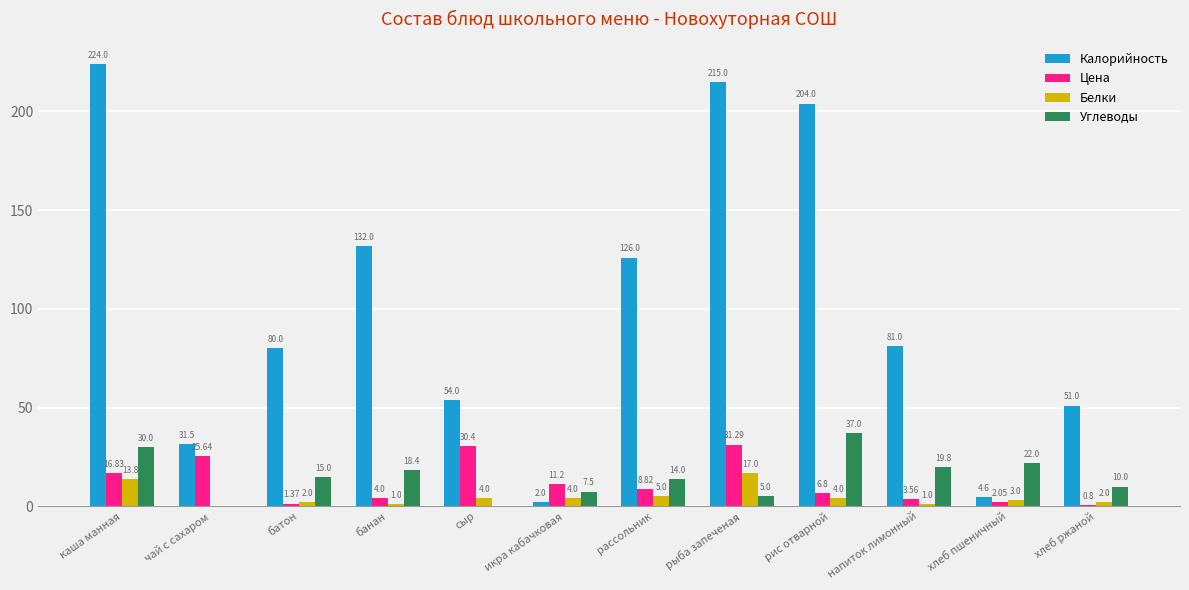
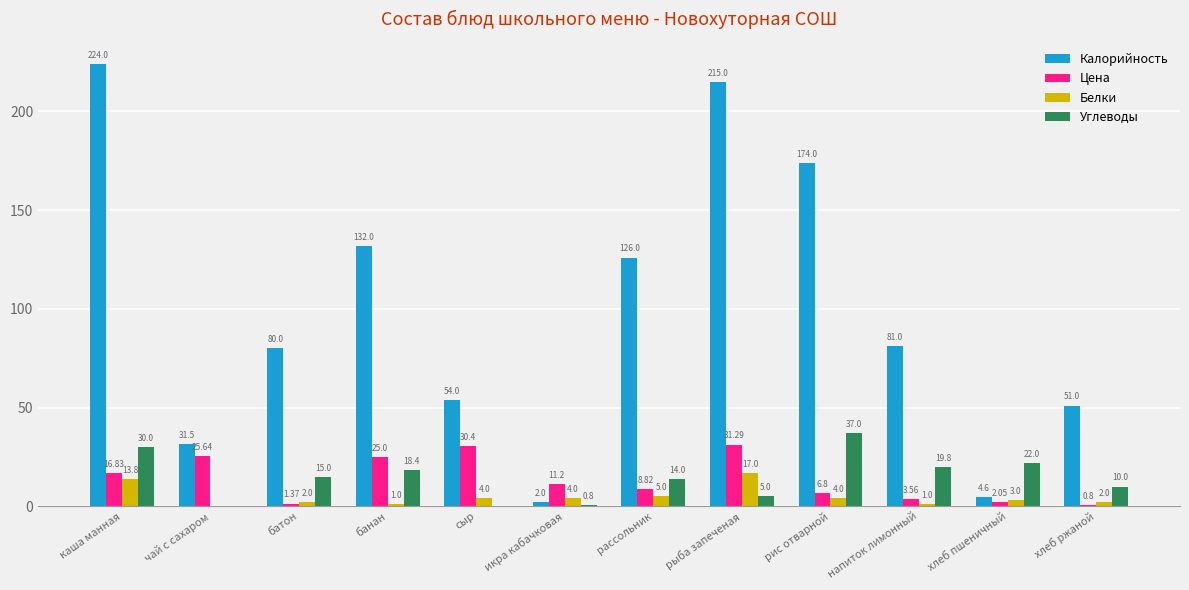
  {
    "Калорийность": {
      "каша манная": 224.0,
      "чай с сахаром": 31.5,
      "батон": 80.0,
      "банан": 132.0,
      "сыр": 54.0,
      "икра кабачковая": 2.0,
      "рассольник": 126.0,
      "рыба запеченая": 215.0,
-     "рис отварной": 204.0,
+     "рис отварной": 174.0,
      "напиток лимонный": 81.0,
      "хлеб пшеничный": 4.6,
      "хлеб ржаной": 51.0
    },
    "Цена": {
      "каша манная": 16.83,
      "чай с сахаром": 25.64,
      "батон": 1.37,
-     "банан": 4.0,
+     "банан": 25.0,
      "сыр": 30.4,
      "икра кабачковая": 11.2,
      "рассольник": 8.82,
      "рыба запеченая": 31.29,
      "рис отварной": 6.8,
      "напиток лимонный": 3.56,
      "хлеб пшеничный": 2.05,
      "хлеб ржаной": 0.8
    },
    "Белки": {
      "каша манная": 13.8,
      "батон": 2.0,
      "банан": 1.0,
      "сыр": 4.0,
      "икра кабачковая": 4.0,
      "рассольник": 5.0,
      "рыба запеченая": 17.0,
      "рис отварной": 4.0,
      "напиток лимонный": 1.0,
      "хлеб пшеничный": 3.0,
      "хлеб ржаной": 2.0
    },
    "Углеводы": {
      "каша манная": 30.0,
      "батон": 15.0,
      "банан": 18.4,
-     "икра кабачковая": 7.5,
+     "икра кабачковая": 0.8,
      "рассольник": 14.0,
      "рыба запеченая": 5.0,
      "рис отварной": 37.0,
      "напиток лимонный": 19.8,
      "хлеб пшеничный": 22.0,
      "хлеб ржаной": 10.0
    }
  }
